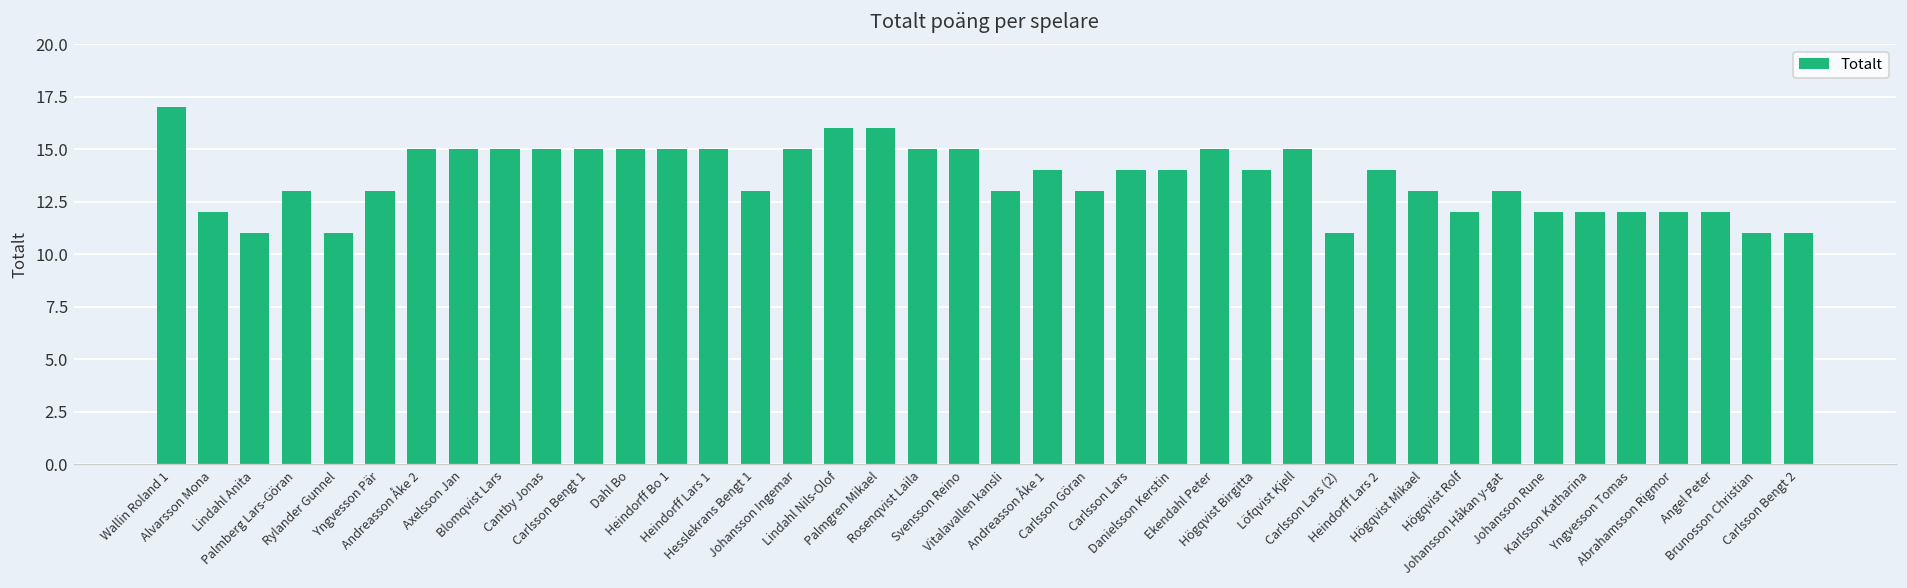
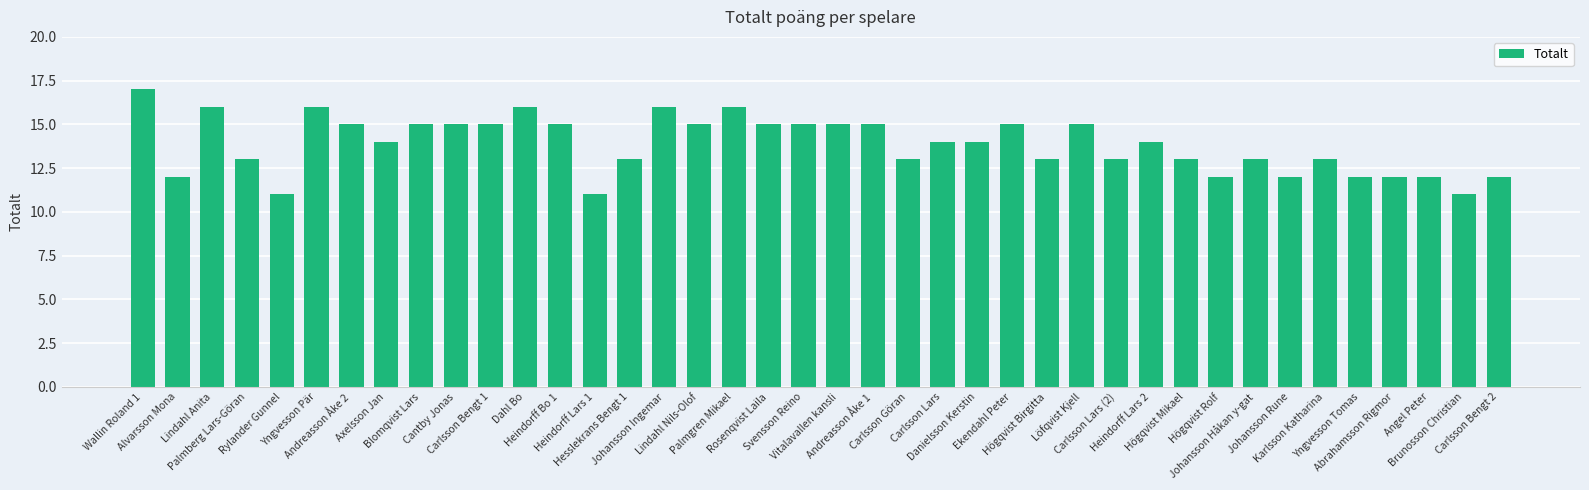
  {
    "Wallin Roland 1": 17,
    "Alvarsson Mona": 12,
-   "Lindahl Anita": 11,
+   "Lindahl Anita": 16,
    "Palmberg Lars-Göran": 13,
    "Rylander Gunnel": 11,
-   "Yngvesson Pär": 13,
+   "Yngvesson Pär": 16,
    "Andreasson Åke 2": 15,
-   "Axelsson Jan": 15,
+   "Axelsson Jan": 14,
    "Blomqvist Lars": 15,
    "Cantby Jonas": 15,
    "Carlsson Bengt 1": 15,
-   "Dahl Bo": 15,
+   "Dahl Bo": 16,
    "Heindorff Bo 1": 15,
-   "Heindorff Lars 1": 15,
+   "Heindorff Lars 1": 11,
    "Hesslekrans Bengt 1": 13,
-   "Johansson Ingemar": 15,
-   "Lindahl Nils-Olof": 16,
+   "Johansson Ingemar": 16,
+   "Lindahl Nils-Olof": 15,
    "Palmgren Mikael": 16,
    "Rosenqvist Laila": 15,
    "Svensson Reino": 15,
-   "Vitalavallen kansli": 13,
-   "Andreasson Åke 1": 14,
+   "Vitalavallen kansli": 15,
+   "Andreasson Åke 1": 15,
    "Carlsson Göran": 13,
    "Carlsson Lars": 14,
    "Danielsson Kerstin": 14,
    "Ekendahl Peter": 15,
-   "Högqvist Birgitta": 14,
+   "Högqvist Birgitta": 13,
    "Löfqvist Kjell": 15,
-   "Carlsson Lars (2)": 11,
+   "Carlsson Lars (2)": 13,
    "Heindorff Lars 2": 14,
    "Högqvist Mikael": 13,
    "Högqvist Rolf": 12,
    "Johansson Håkan y-gat": 13,
    "Johansson Rune": 12,
-   "Karlsson Katharina": 12,
+   "Karlsson Katharina": 13,
    "Yngvesson Tomas": 12,
    "Abrahamsson Rigmor": 12,
    "Angel Peter": 12,
    "Brunosson Christian": 11,
-   "Carlsson Bengt 2": 11
+   "Carlsson Bengt 2": 12
  }
